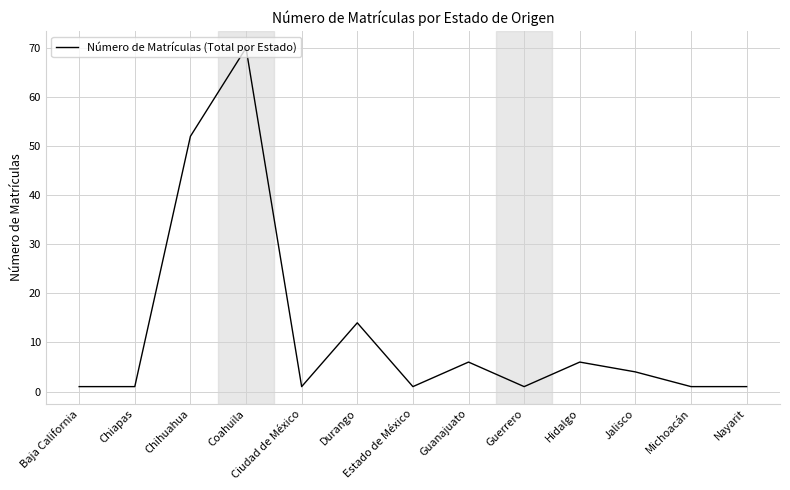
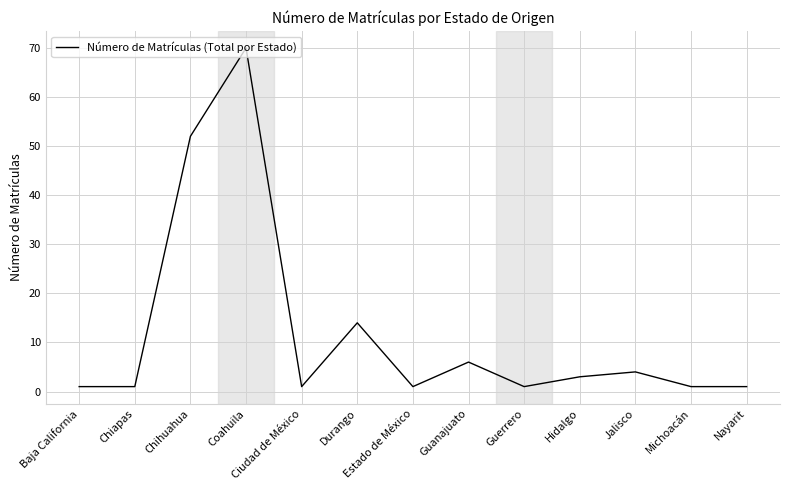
  {
    "Baja California": 1,
    "Chiapas": 1,
    "Chihuahua": 52,
    "Ciudad de México": 1,
    "Durango": 14,
    "Estado de México": 1,
    "Guanajuato": 6,
    "Guerrero": 1,
-   "Hidalgo": 6,
+   "Hidalgo": 3,
    "Jalisco": 4,
    "Michoacán": 1,
    "Nayarit": 1
  }
